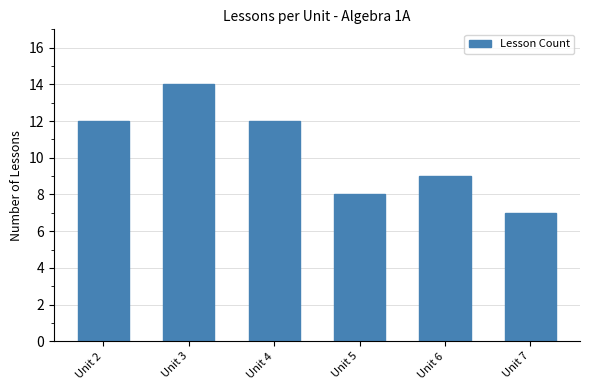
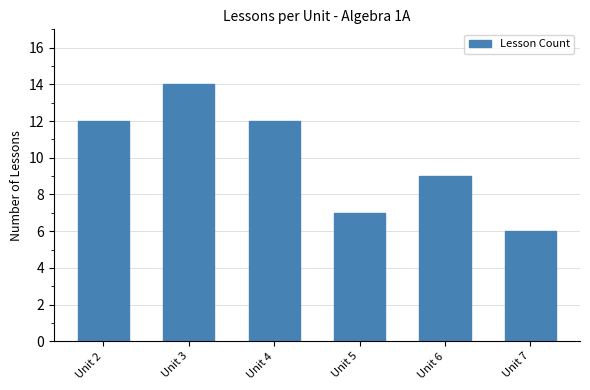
  {
    "Unit 2": 12,
    "Unit 3": 14,
    "Unit 4": 12,
-   "Unit 5": 8,
+   "Unit 5": 7,
    "Unit 6": 9,
-   "Unit 7": 7
+   "Unit 7": 6
  }
